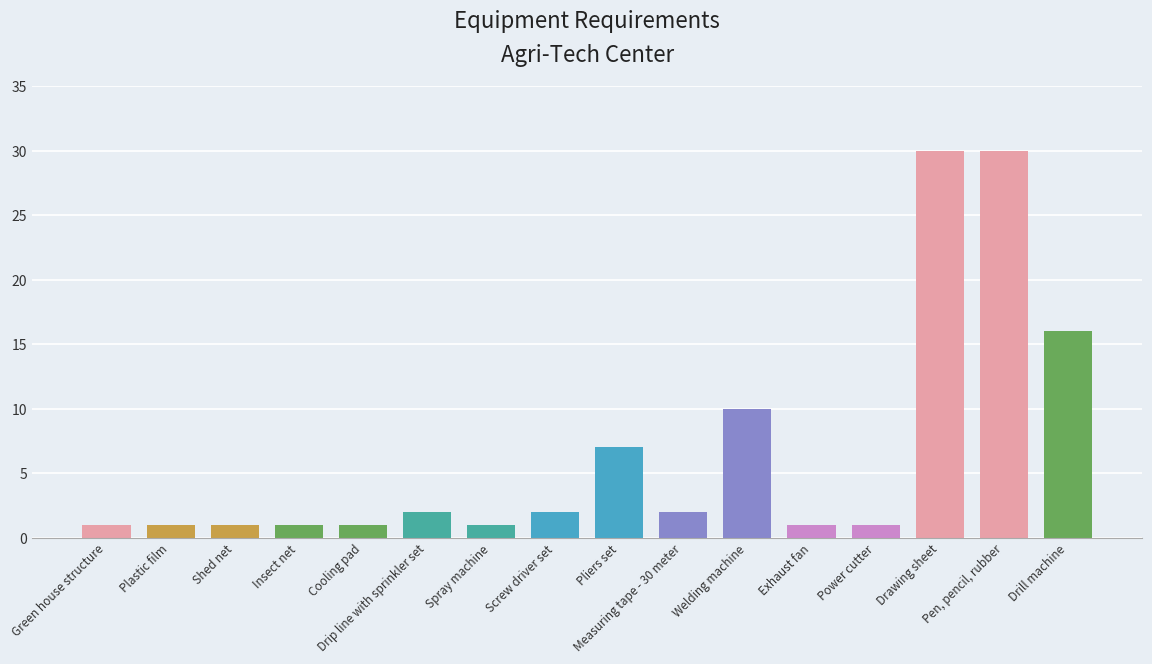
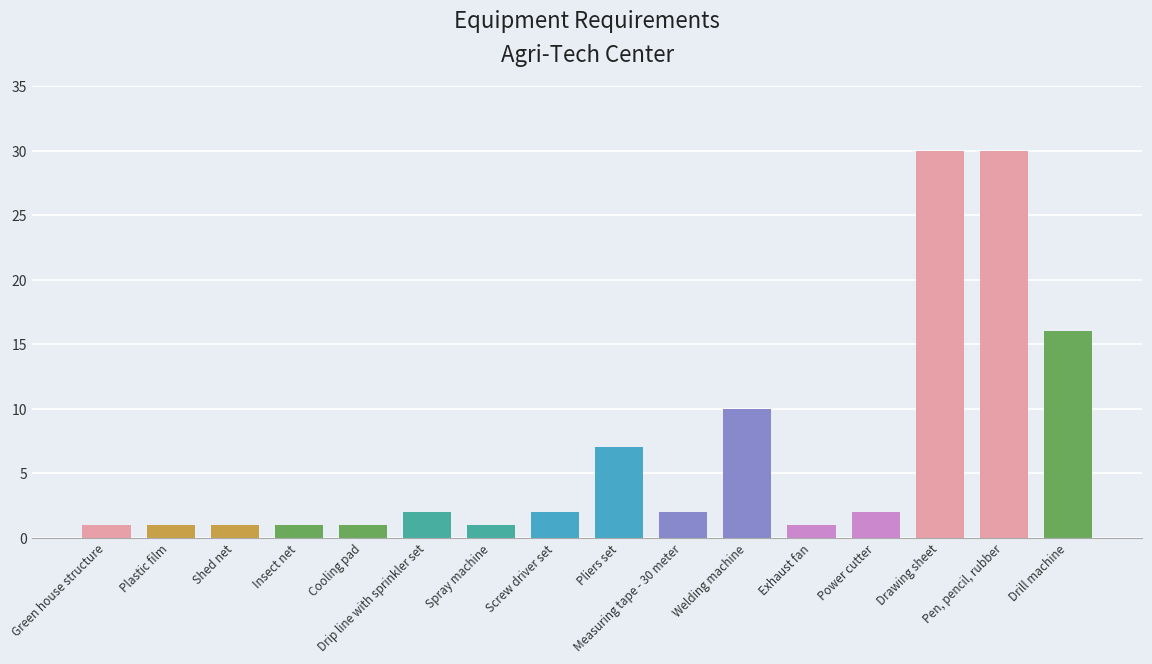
  {
    "Green house structure": 1,
    "Plastic film": 1,
    "Shed net": 1,
    "Insect net": 1,
    "Cooling pad": 1,
    "Drip line with sprinkler set": 2,
    "Spray machine": 1,
    "Screw driver set": 2,
    "Pliers set": 7,
    "Measuring tape - 30 meter": 2,
    "Welding machine": 10,
    "Exhaust fan": 1,
-   "Power cutter": 1,
+   "Power cutter": 2,
    "Drawing sheet": 30,
    "Pen, pencil, rubber": 30,
    "Drill machine": 16
  }
